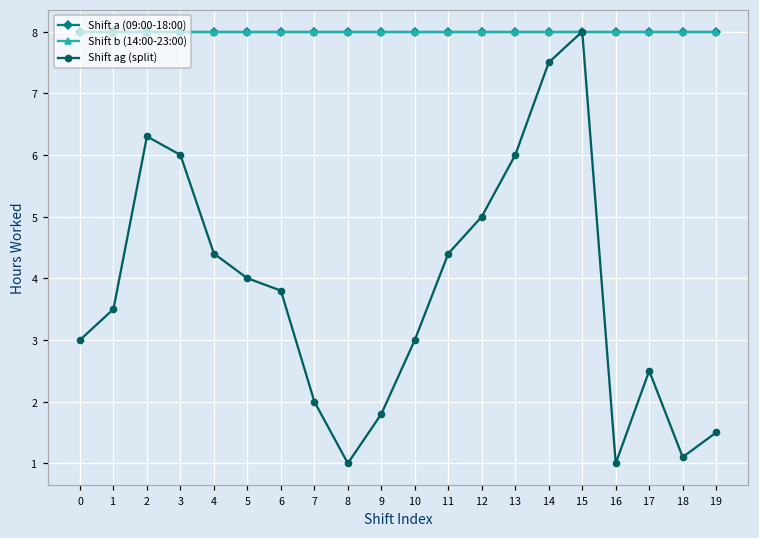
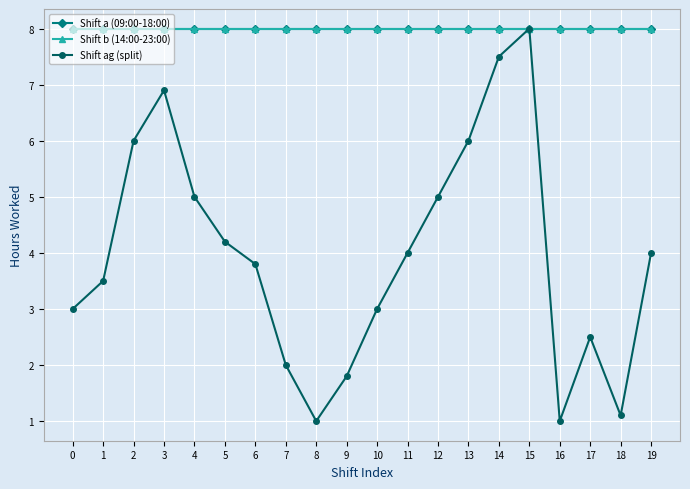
  {
    "Shift b (14:00-23:00)": {
      "4": 8.0,
      "5": 8.0,
      "6": 8.0,
      "7": 8.0,
      "8": 8.0,
      "9": 8.0,
      "10": 8.0,
      "11": 8.0,
      "12": 8.0,
      "13": 8.0,
      "14": 8.0,
      "16": 8.0,
      "17": 8.0,
      "18": 8.0,
      "19": 8.0
    },
    "Shift ag (split)": {
      "0": 3.0,
      "1": 3.5,
-     "2": 6.3,
-     "3": 6.0,
-     "4": 4.4,
-     "5": 4.0,
+     "2": 6.0,
+     "3": 6.9,
+     "4": 5.0,
+     "5": 4.2,
      "6": 3.8,
      "7": 2.0,
      "8": 1.0,
      "9": 1.8,
      "10": 3.0,
-     "11": 4.4,
+     "11": 4.0,
      "12": 5.0,
      "13": 6.0,
      "14": 7.5,
      "16": 1.0,
      "17": 2.5,
      "18": 1.1,
-     "19": 1.5
+     "19": 4.0
    }
  }
